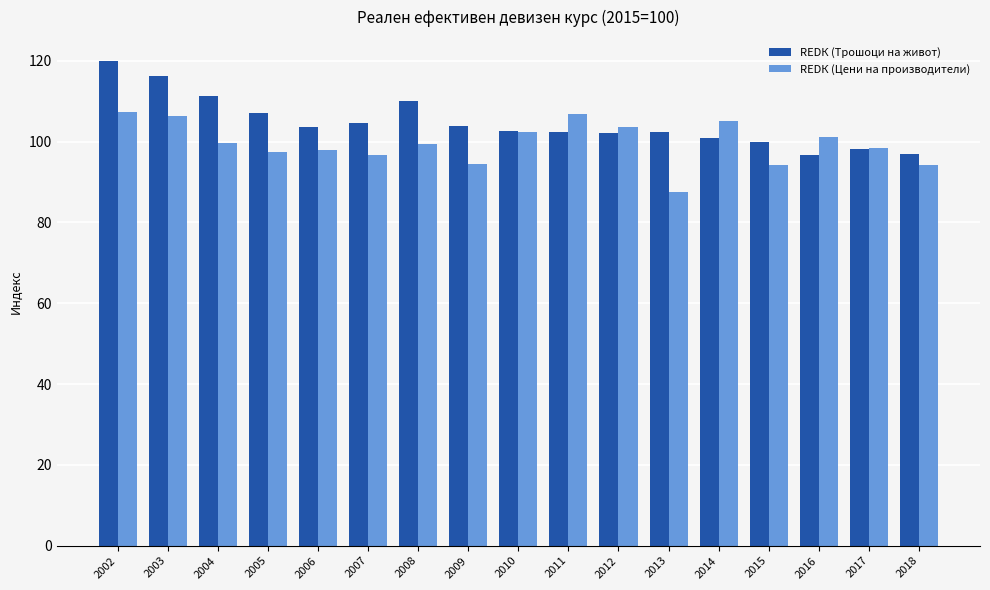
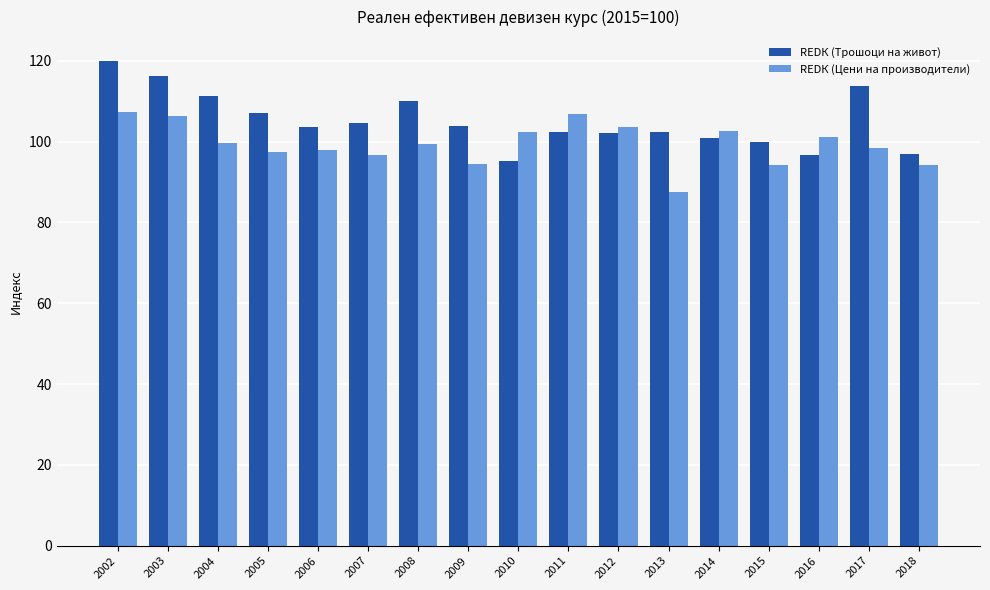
  {
    "REDК (Трошоци на живот)": {
      "2002": 120,
      "2003": 116,
      "2004": 111,
      "2005": 107,
      "2006": 104,
      "2007": 105,
      "2008": 110,
      "2009": 104,
-     "2010": 103,
+     "2010": 95,
      "2011": 102,
      "2012": 102,
      "2013": 102,
      "2014": 101,
      "2015": 100,
      "2016": 97,
-     "2017": 98,
+     "2017": 114,
      "2018": 97
    },
    "REDК (Цени на производители)": {
      "2002": 107,
      "2003": 106,
      "2004": 100,
      "2005": 97,
      "2006": 98,
      "2007": 97,
      "2008": 99,
      "2009": 95,
      "2010": 102,
      "2011": 107,
      "2012": 104,
      "2013": 88,
-     "2014": 105,
+     "2014": 103,
      "2015": 94,
      "2016": 101,
      "2017": 98,
      "2018": 94
    }
  }
